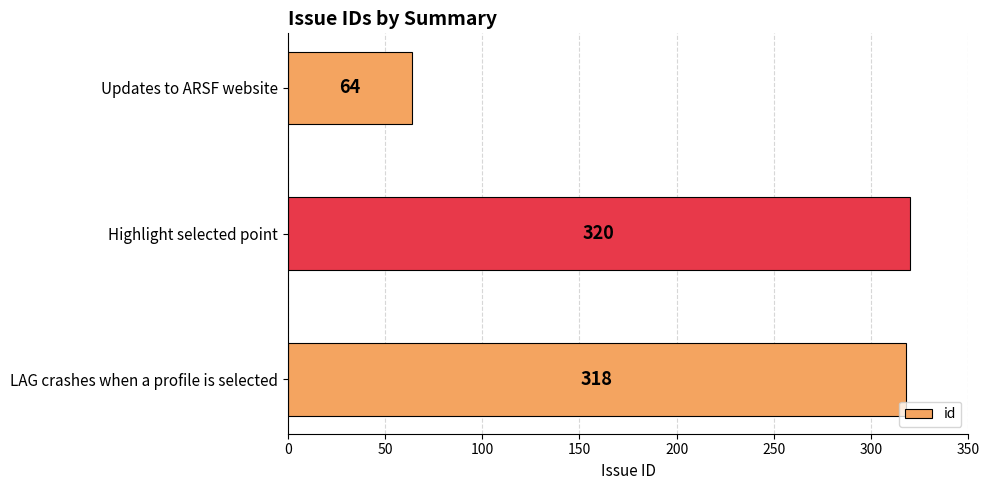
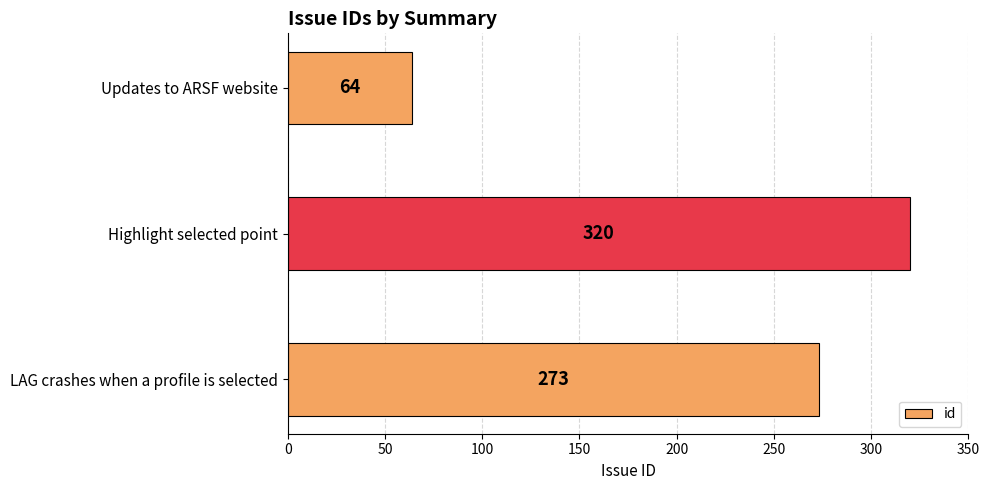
  {
    "Updates to ARSF website": 64,
    "Highlight selected point": 320,
-   "LAG crashes when a profile is selected": 318
+   "LAG crashes when a profile is selected": 273
  }
